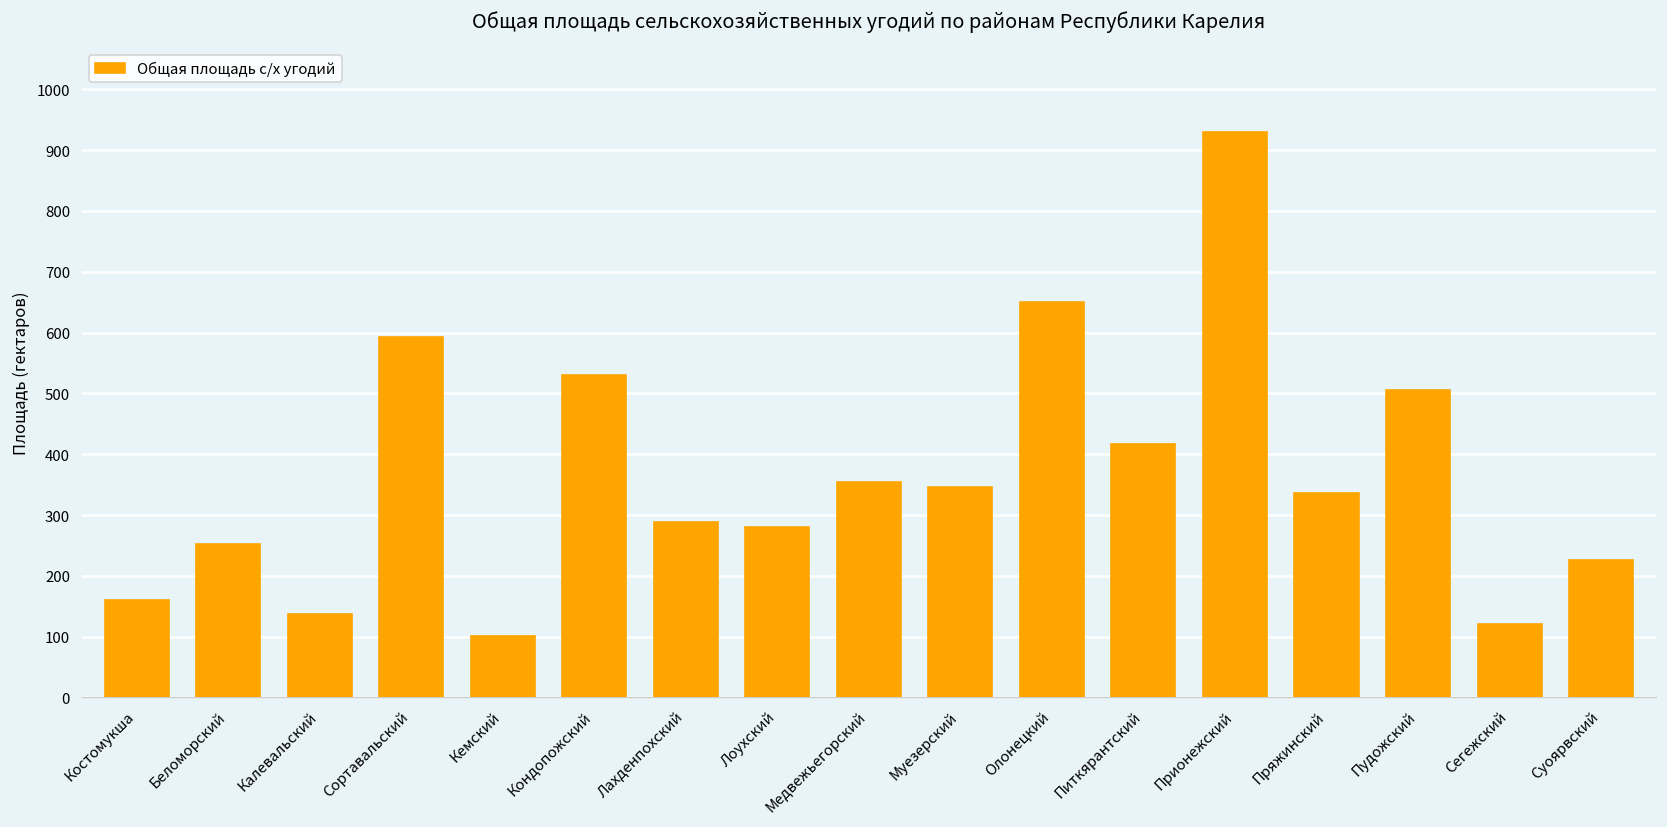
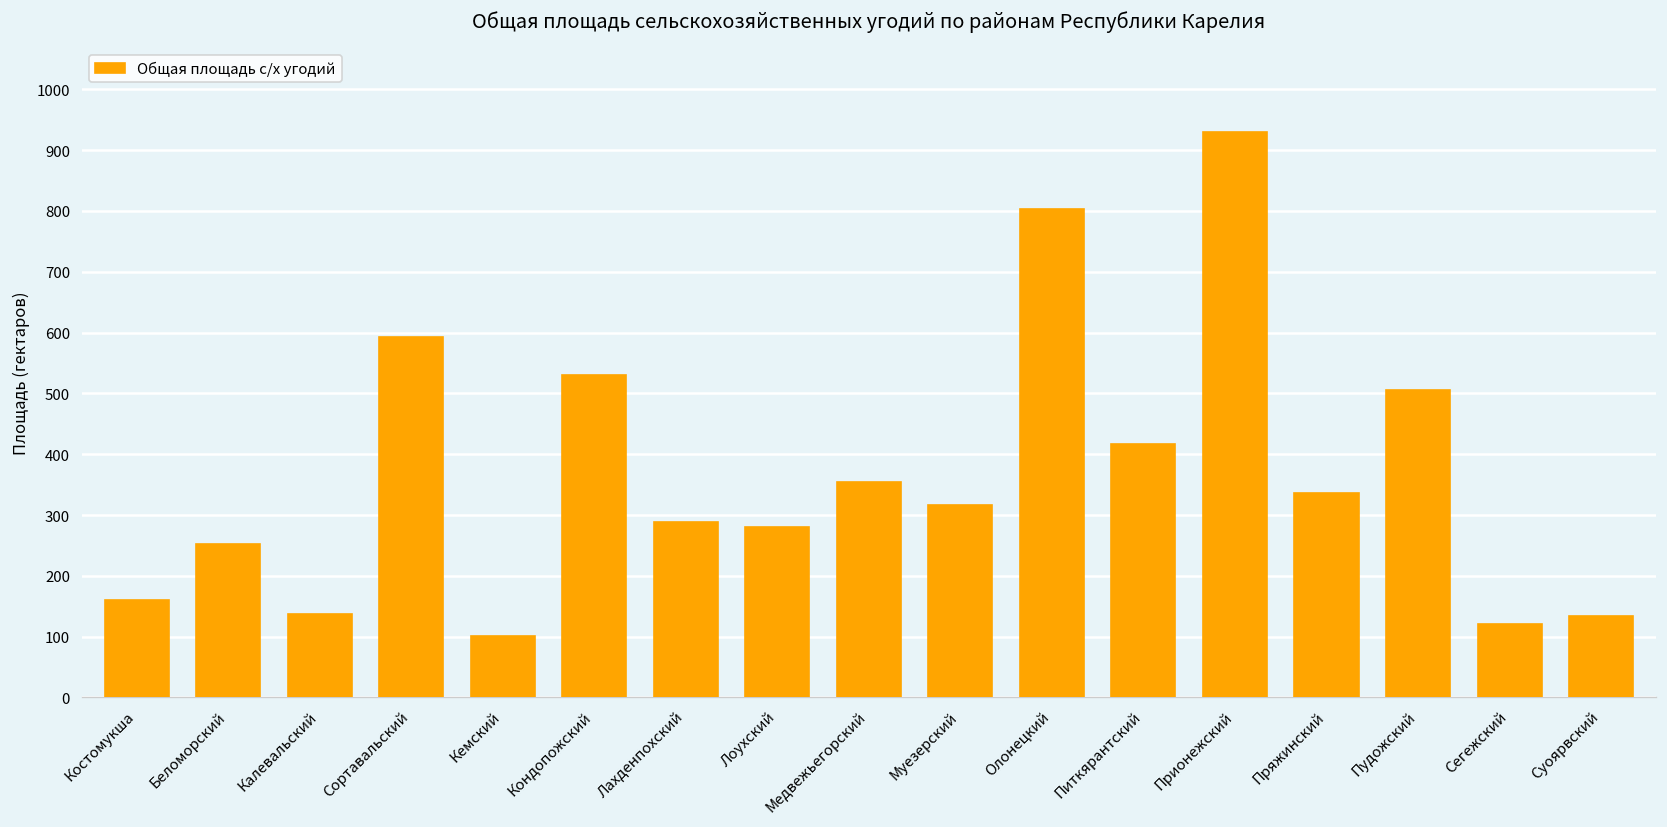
  {
    "Костомукша": 160,
    "Беломорский": 250,
    "Калевальский": 140,
    "Сортавальский": 590,
    "Кемский": 100,
    "Кондопожский": 530,
    "Лахденпохский": 290,
    "Лоухский": 280,
    "Медвежьегорский": 350,
-   "Муезерский": 350,
-   "Олонецкий": 650,
+   "Муезерский": 320,
+   "Олонецкий": 800,
    "Питкярантский": 420,
    "Прионежский": 930,
    "Пряжинский": 340,
    "Пудожский": 510,
    "Сегежский": 120,
-   "Суоярвский": 230
+   "Суоярвский": 130
  }
